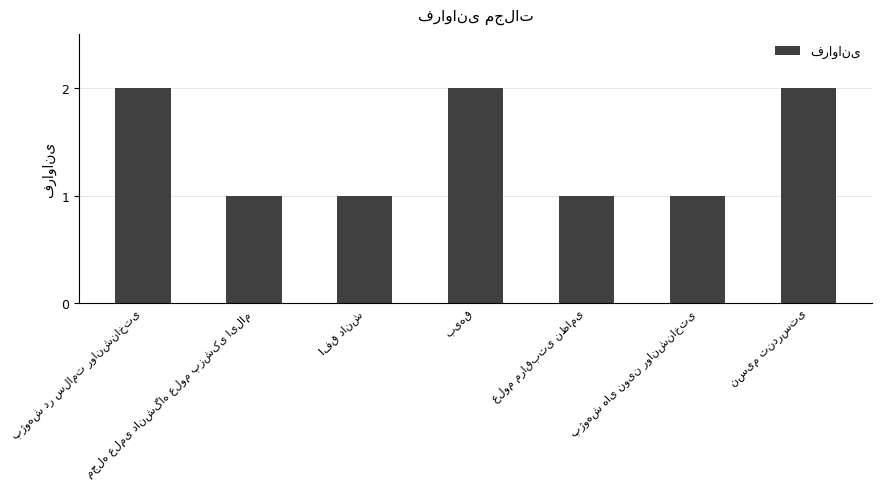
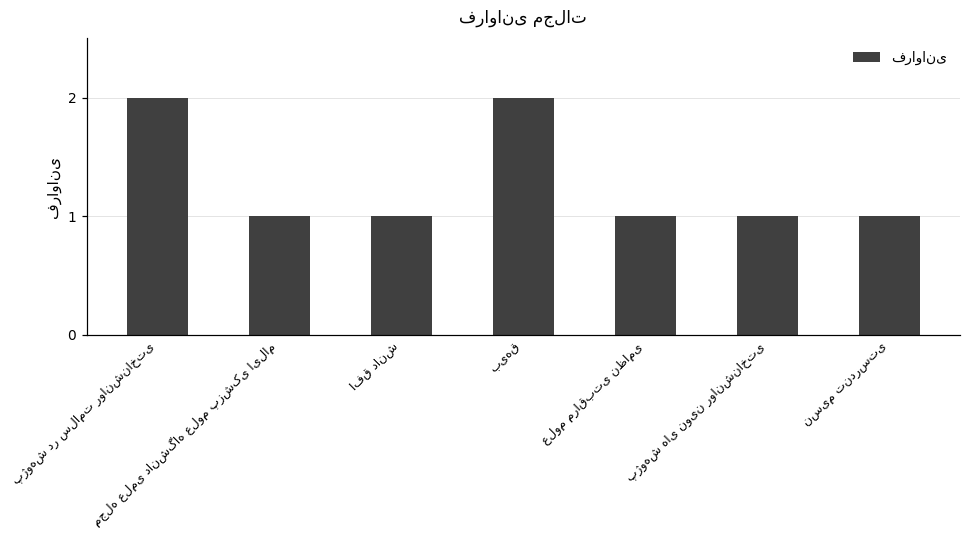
  {
    "پژوهش در سلامت روانشناختی": 2,
    "مجله علمی دانشگاه علوم پزشکی ایلام": 1,
    "افق دانش": 1,
    "بیهق": 2,
    "علوم مراقبتی نظامی": 1,
    "پژوهش های نوین روانشناختی": 1,
-   "نسیم تندرستی": 2
+   "نسیم تندرستی": 1
  }
